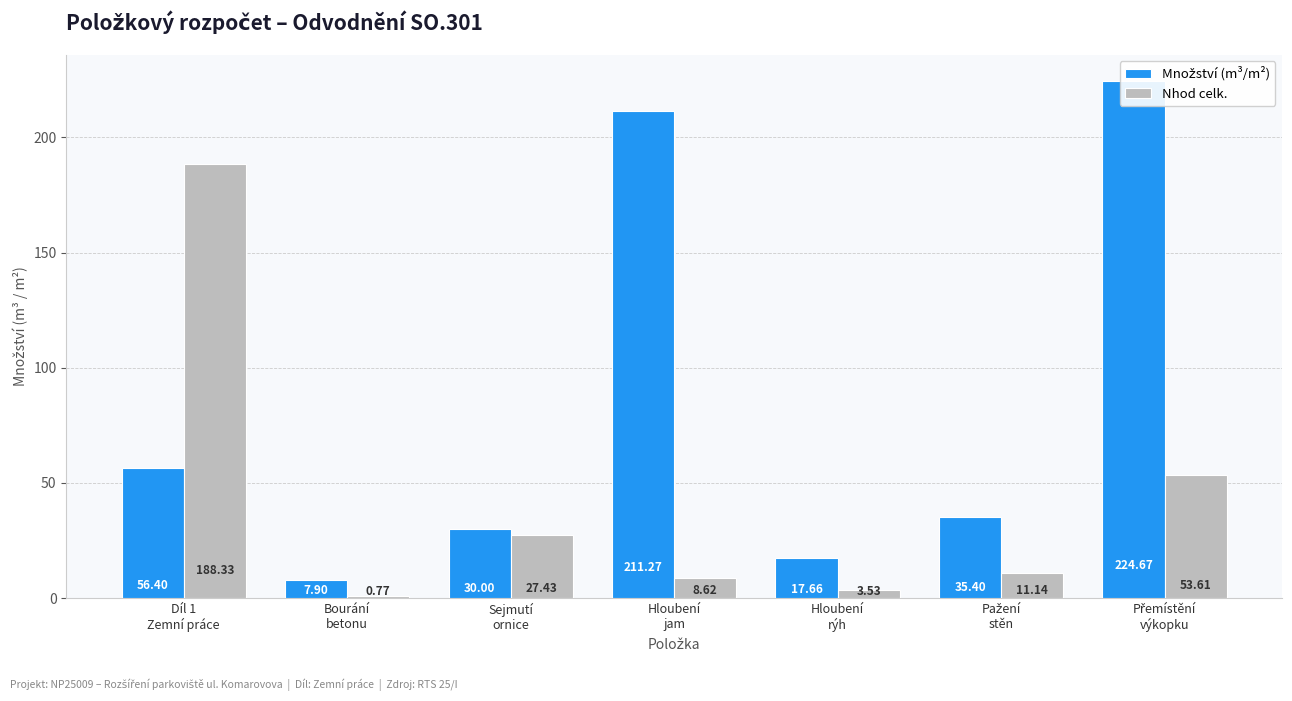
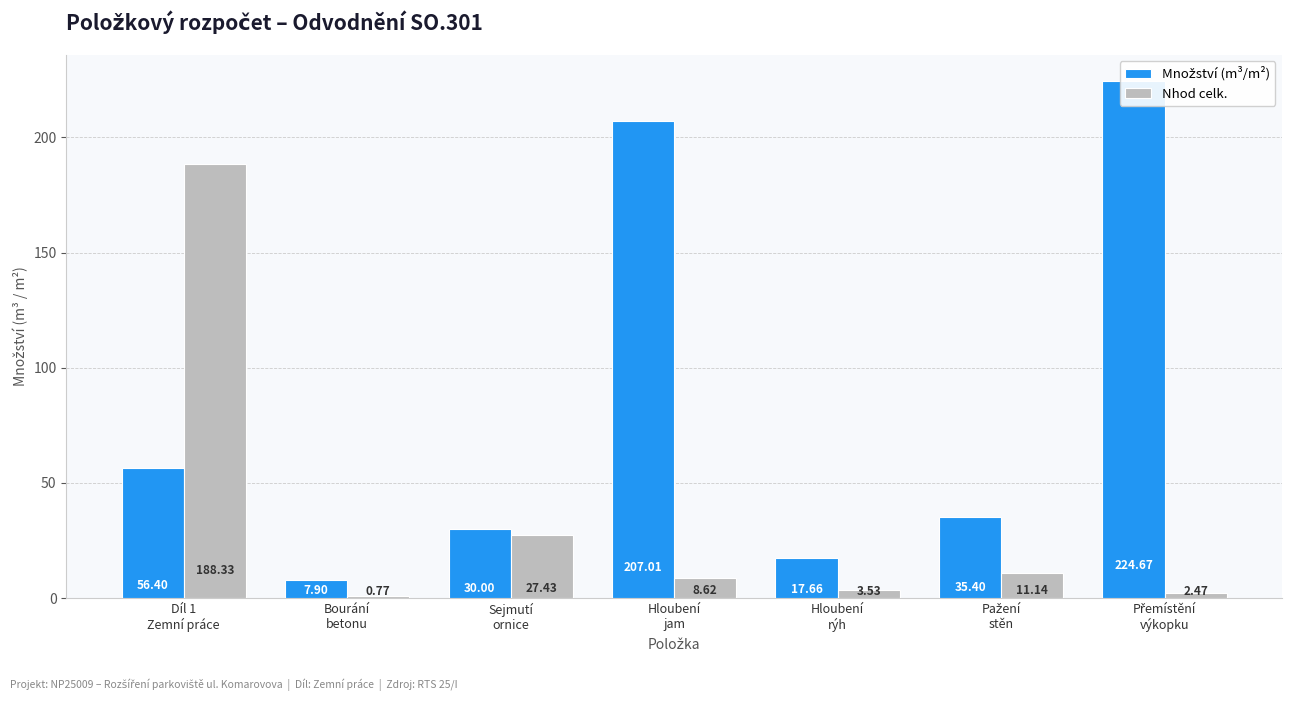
  {
    "Množství (m³/m²)": {
      "Díl 1 Zemní práce": 56.40,
      "Bourání betonu": 7.90,
      "Sejmutí ornice": 30.00,
-     "Hloubení jam": 211.27,
+     "Hloubení jam": 207.01,
      "Hloubení rýh": 17.66,
      "Pažení stěn": 35.40
    },
    "Nhod celk.": {
      "Díl 1 Zemní práce": 188.33,
      "Bourání betonu": 0.77,
      "Sejmutí ornice": 27.43,
      "Hloubení jam": 8.62,
      "Hloubení rýh": 3.53,
      "Pažení stěn": 11.14,
-     "Přemístění výkopku": 53.61
+     "Přemístění výkopku": 2.47
    }
  }
